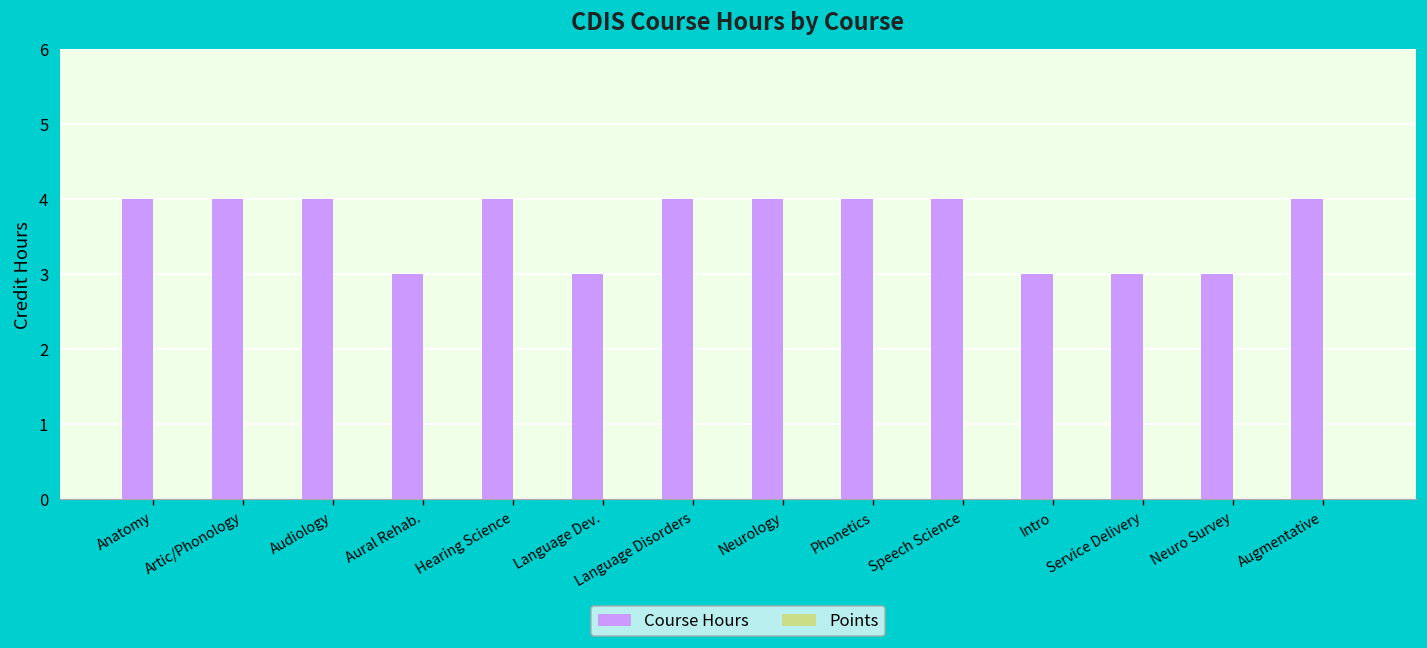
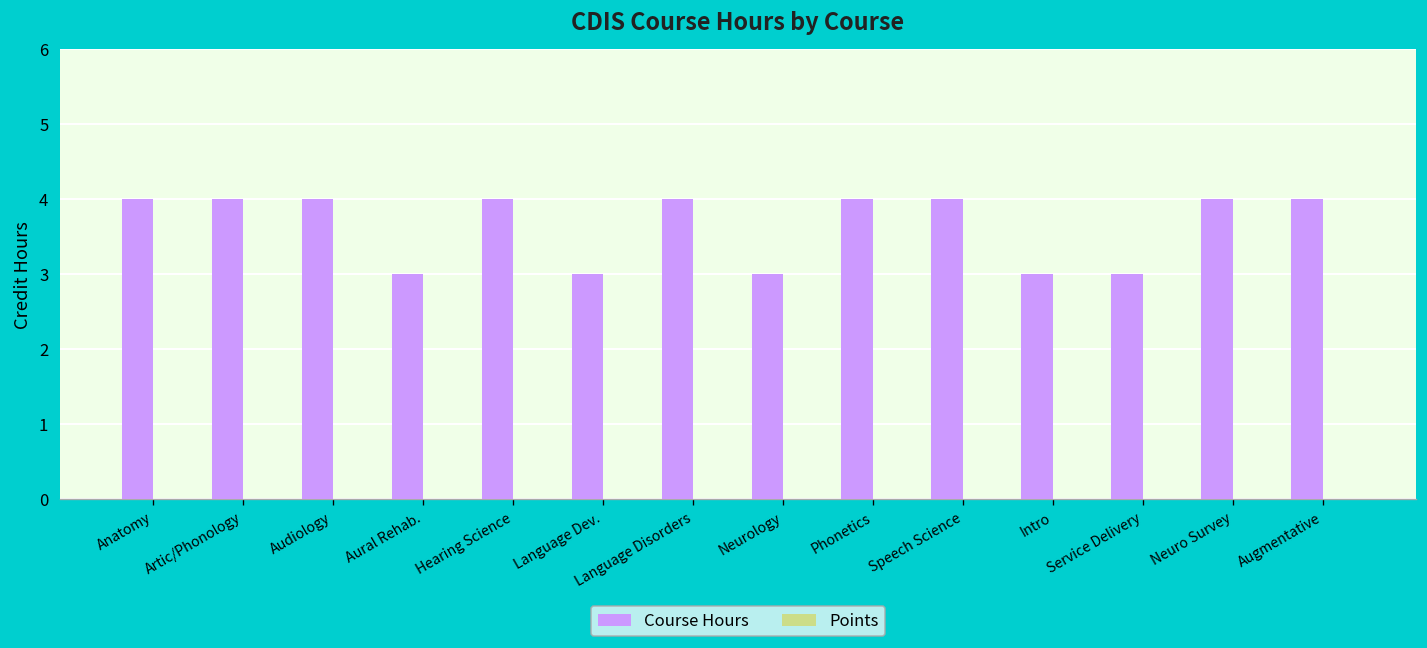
  {
    "Course Hours": {
      "Anatomy": 4,
      "Artic/Phonology": 4,
      "Audiology": 4,
      "Aural Rehab.": 3,
      "Hearing Science": 4,
      "Language Dev.": 3,
      "Language Disorders": 4,
-     "Neurology": 4,
+     "Neurology": 3,
      "Phonetics": 4,
      "Speech Science": 4,
      "Intro": 3,
      "Service Delivery": 3,
-     "Neuro Survey": 3,
+     "Neuro Survey": 4,
      "Augmentative": 4
    },
    "Points": {
      "Anatomy": 0,
      "Artic/Phonology": 0,
      "Audiology": 0,
      "Aural Rehab.": 0,
      "Hearing Science": 0,
      "Language Dev.": 0,
      "Language Disorders": 0,
      "Neurology": 0,
      "Phonetics": 0,
      "Speech Science": 0,
      "Intro": 0,
      "Service Delivery": 0,
      "Neuro Survey": 0,
      "Augmentative": 0
    }
  }
